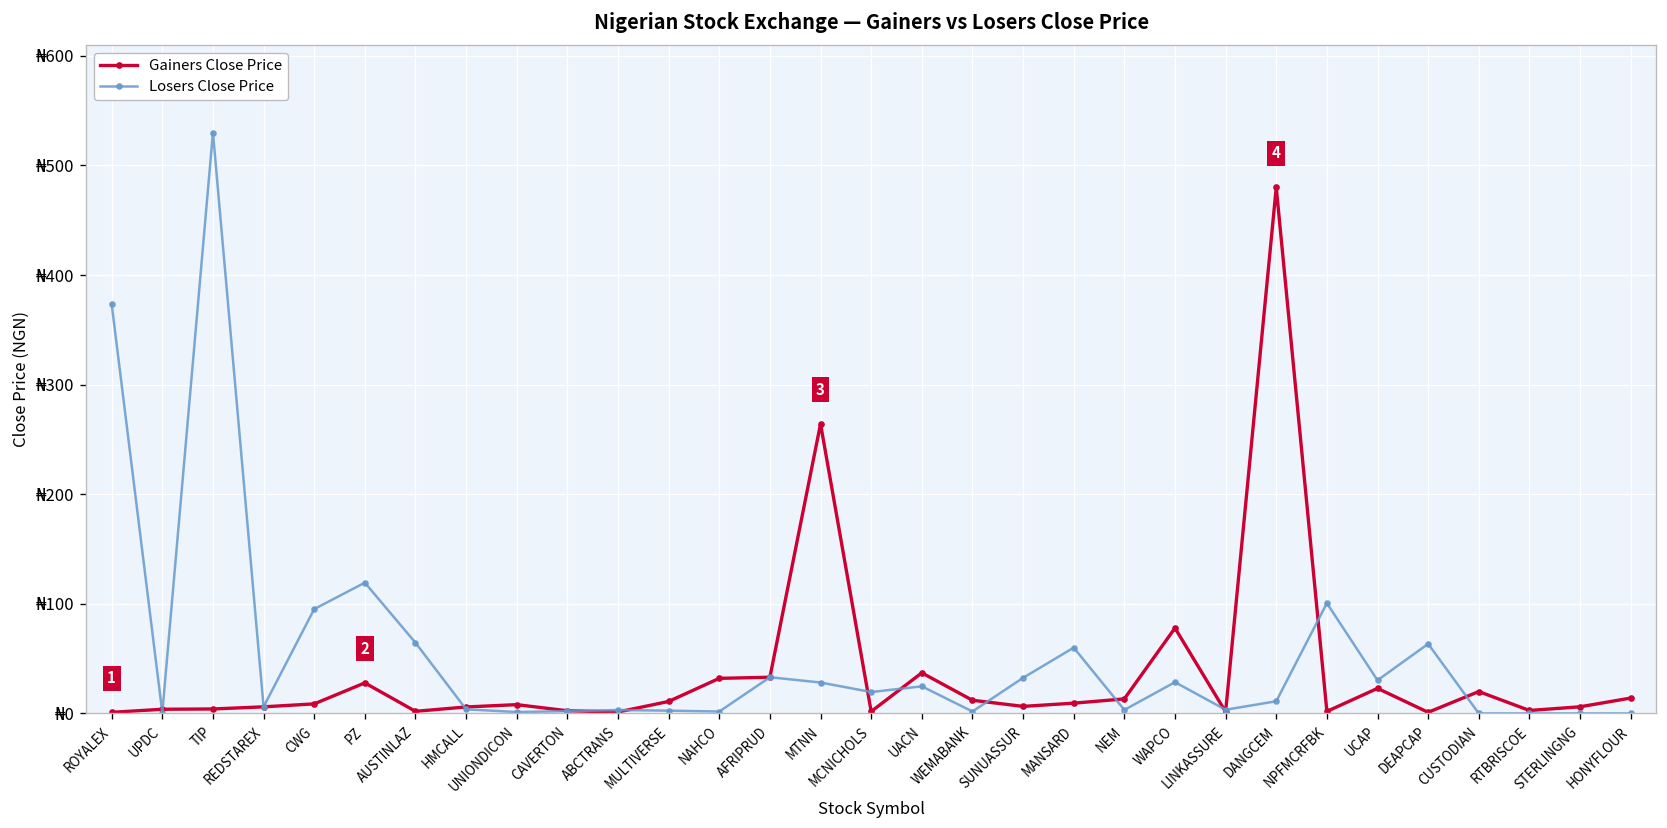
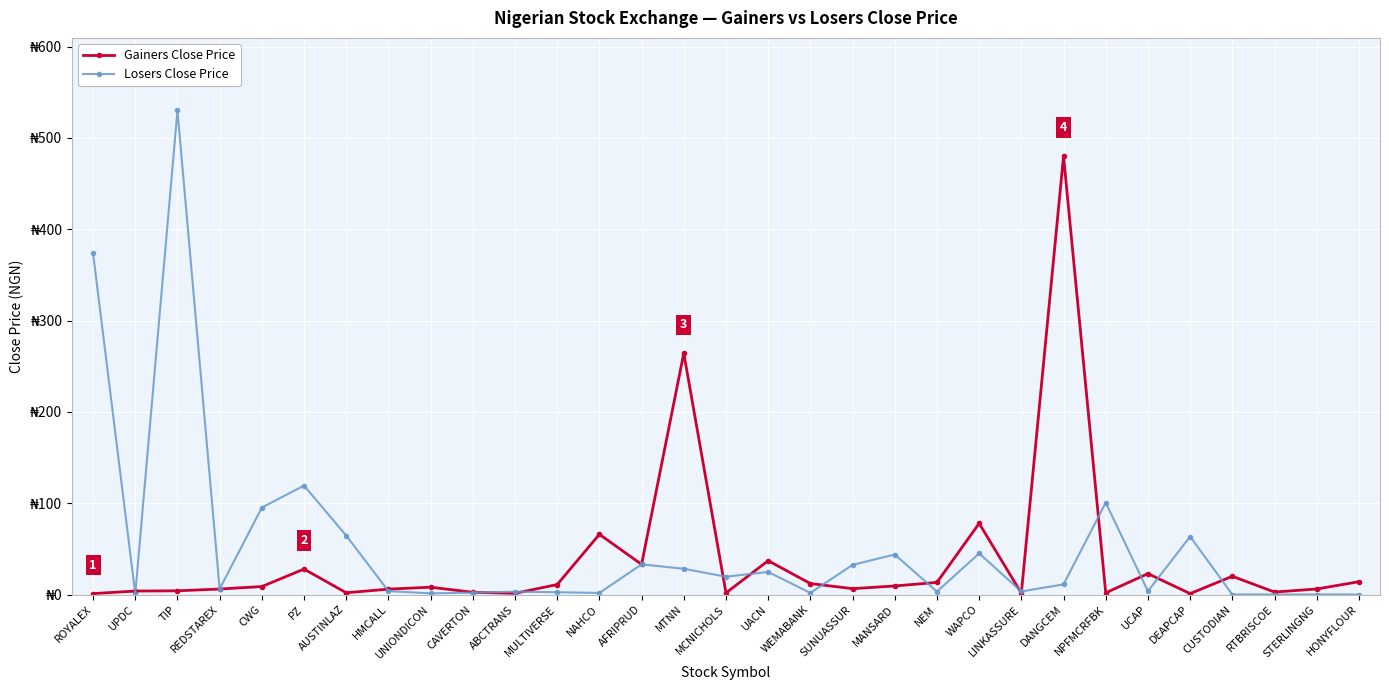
  {
    "Gainers Close Price": {
      "UPDC": "₦0",
      "TIP": "₦0",
      "CWG": "₦10",
      "AUSTINLAZ": "₦0",
      "UNIONDICON": "₦10",
      "MULTIVERSE": "₦10",
-     "NAHCO": "₦30",
+     "NAHCO": "₦70",
      "MCNICHOLS": "₦0",
      "UACN": "₦40",
      "WEMABANK": "₦10",
      "SUNUASSUR": "₦10",
      "MANSARD": "₦10",
      "NEM": "₦10",
      "WAPCO": "₦80",
      "NPFMCRFBK": "₦0",
      "UCAP": "₦20",
      "DEAPCAP": "₦0",
      "CUSTODIAN": "₦20",
      "STERLINGNG": "₦10",
      "HONYFLOUR": "₦10"
    },
    "Losers Close Price": {
      "ROYALEX": "₦370",
      "UPDC": "₦0",
      "TIP": "₦530",
      "CWG": "₦100",
      "PZ": "₦120",
      "AUSTINLAZ": "₦60",
      "UNIONDICON": "₦0",
      "MULTIVERSE": "₦0",
      "NAHCO": "₦0",
      "MTNN": "₦30",
      "MCNICHOLS": "₦20",
      "UACN": "₦20",
      "WEMABANK": "₦0",
      "SUNUASSUR": "₦30",
-     "MANSARD": "₦60",
+     "MANSARD": "₦40",
      "NEM": "₦0",
-     "WAPCO": "₦30",
+     "WAPCO": "₦50",
      "DANGCEM": "₦10",
      "NPFMCRFBK": "₦100",
-     "UCAP": "₦30",
+     "UCAP": "₦0",
      "DEAPCAP": "₦60",
      "CUSTODIAN": "₦0",
      "STERLINGNG": "₦0",
      "HONYFLOUR": "₦0"
    }
  }
